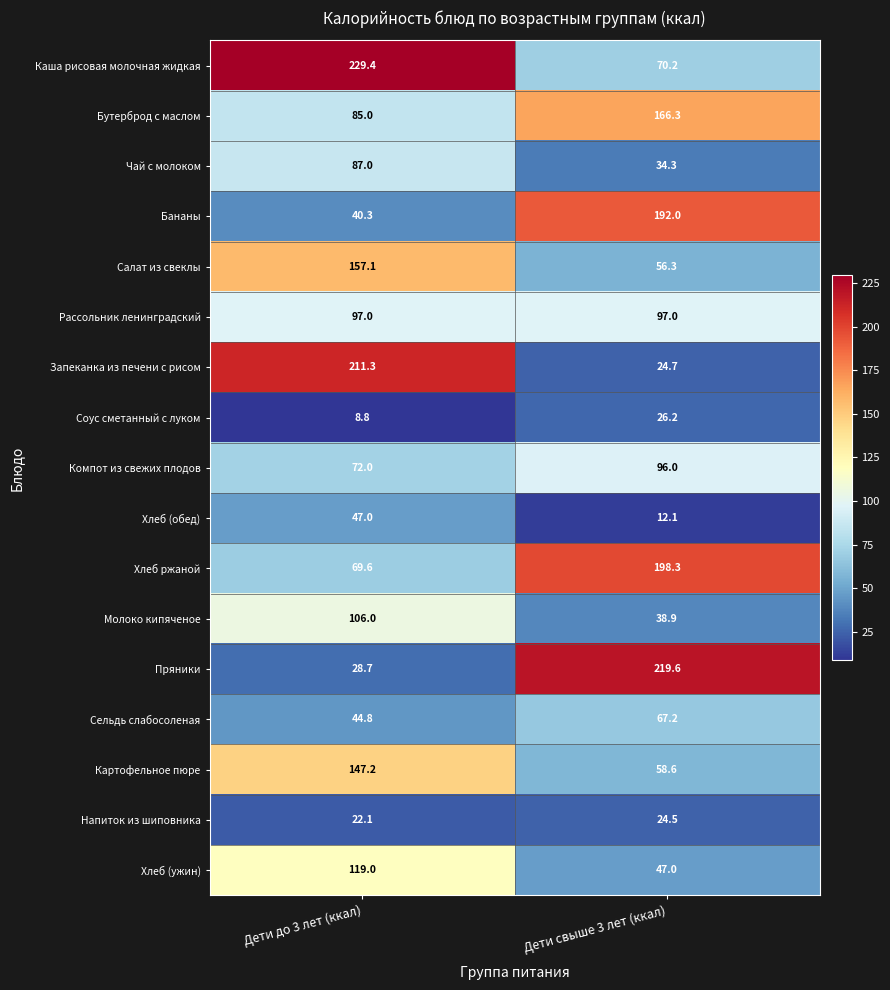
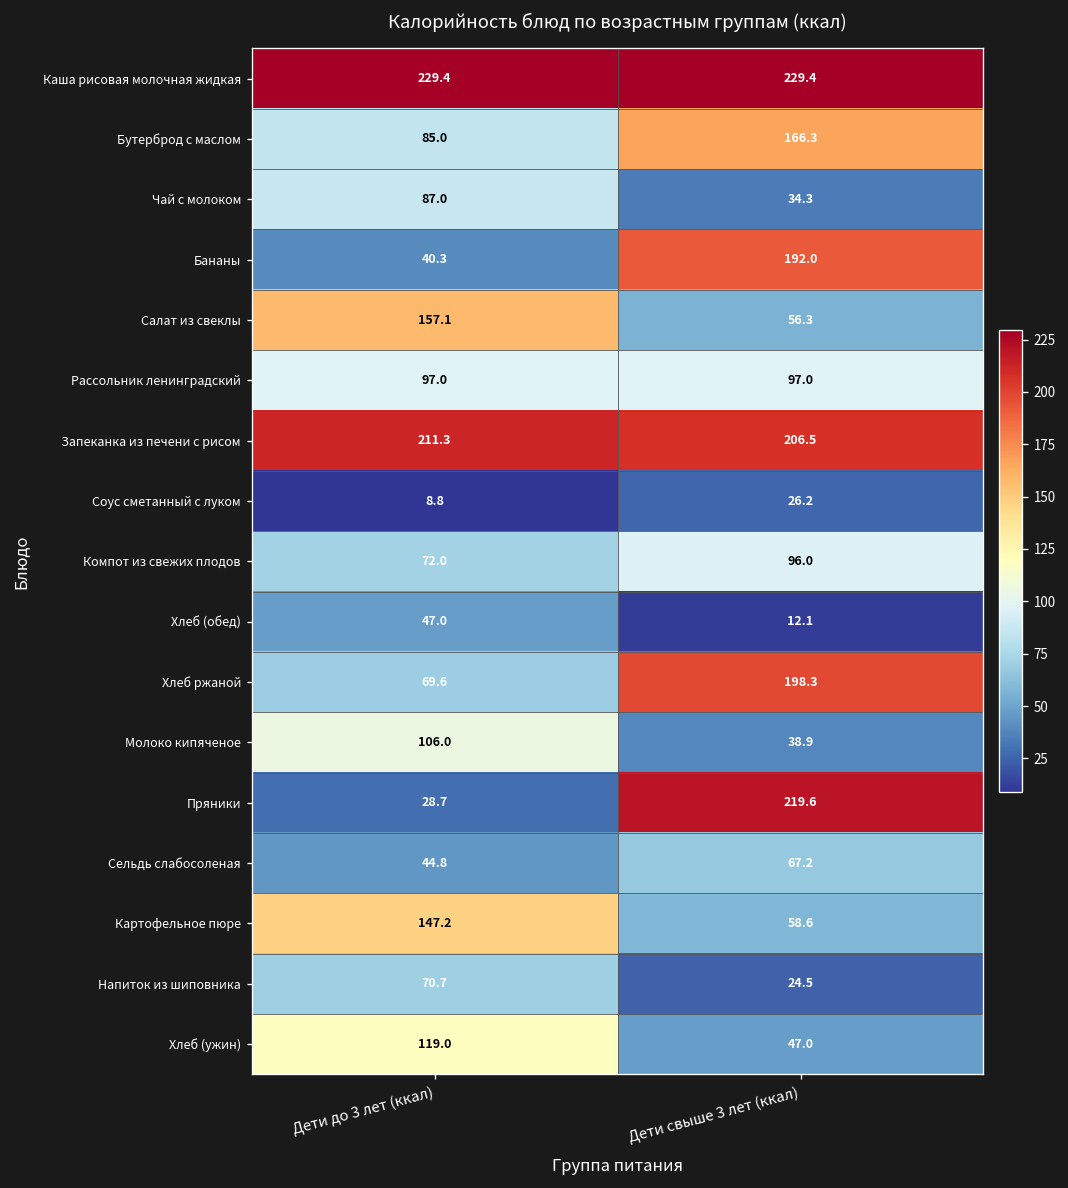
  {
    "Каша рисовая молочная жидкая": {
      "Дети до 3 лет (ккал)": 229.4,
-     "Дети свыше 3 лет (ккал)": 70.2
+     "Дети свыше 3 лет (ккал)": 229.4
    },
    "Бутерброд с маслом": {
      "Дети до 3 лет (ккал)": 85.0,
      "Дети свыше 3 лет (ккал)": 166.3
    },
    "Чай с молоком": {
      "Дети до 3 лет (ккал)": 87.0,
      "Дети свыше 3 лет (ккал)": 34.3
    },
    "Бананы": {
      "Дети до 3 лет (ккал)": 40.3,
      "Дети свыше 3 лет (ккал)": 192.0
    },
    "Салат из свеклы": {
      "Дети до 3 лет (ккал)": 157.1,
      "Дети свыше 3 лет (ккал)": 56.3
    },
    "Рассольник ленинградский": {
      "Дети до 3 лет (ккал)": 97.0,
      "Дети свыше 3 лет (ккал)": 97.0
    },
    "Запеканка из печени с рисом": {
      "Дети до 3 лет (ккал)": 211.3,
-     "Дети свыше 3 лет (ккал)": 24.7
+     "Дети свыше 3 лет (ккал)": 206.5
    },
    "Соус сметанный с луком": {
      "Дети до 3 лет (ккал)": 8.8,
      "Дети свыше 3 лет (ккал)": 26.2
    },
    "Компот из свежих плодов": {
      "Дети до 3 лет (ккал)": 72.0,
      "Дети свыше 3 лет (ккал)": 96.0
    },
    "Хлеб (обед)": {
      "Дети до 3 лет (ккал)": 47.0,
      "Дети свыше 3 лет (ккал)": 12.1
    },
    "Хлеб ржаной": {
      "Дети до 3 лет (ккал)": 69.6,
      "Дети свыше 3 лет (ккал)": 198.3
    },
    "Молоко кипяченое": {
      "Дети до 3 лет (ккал)": 106.0,
      "Дети свыше 3 лет (ккал)": 38.9
    },
    "Пряники": {
      "Дети до 3 лет (ккал)": 28.7,
      "Дети свыше 3 лет (ккал)": 219.6
    },
    "Сельдь слабосоленая": {
      "Дети до 3 лет (ккал)": 44.8,
      "Дети свыше 3 лет (ккал)": 67.2
    },
    "Картофельное пюре": {
      "Дети до 3 лет (ккал)": 147.2,
      "Дети свыше 3 лет (ккал)": 58.6
    },
    "Напиток из шиповника": {
-     "Дети до 3 лет (ккал)": 22.1,
+     "Дети до 3 лет (ккал)": 70.7,
      "Дети свыше 3 лет (ккал)": 24.5
    },
    "Хлеб (ужин)": {
      "Дети до 3 лет (ккал)": 119.0,
      "Дети свыше 3 лет (ккал)": 47.0
    }
  }
